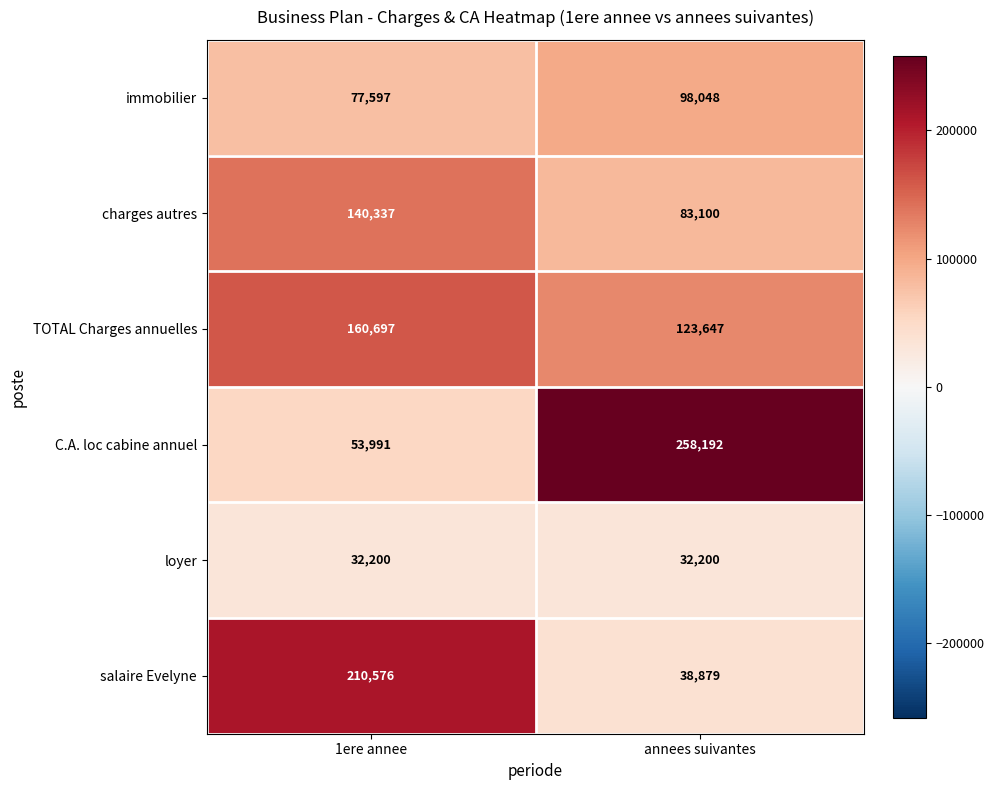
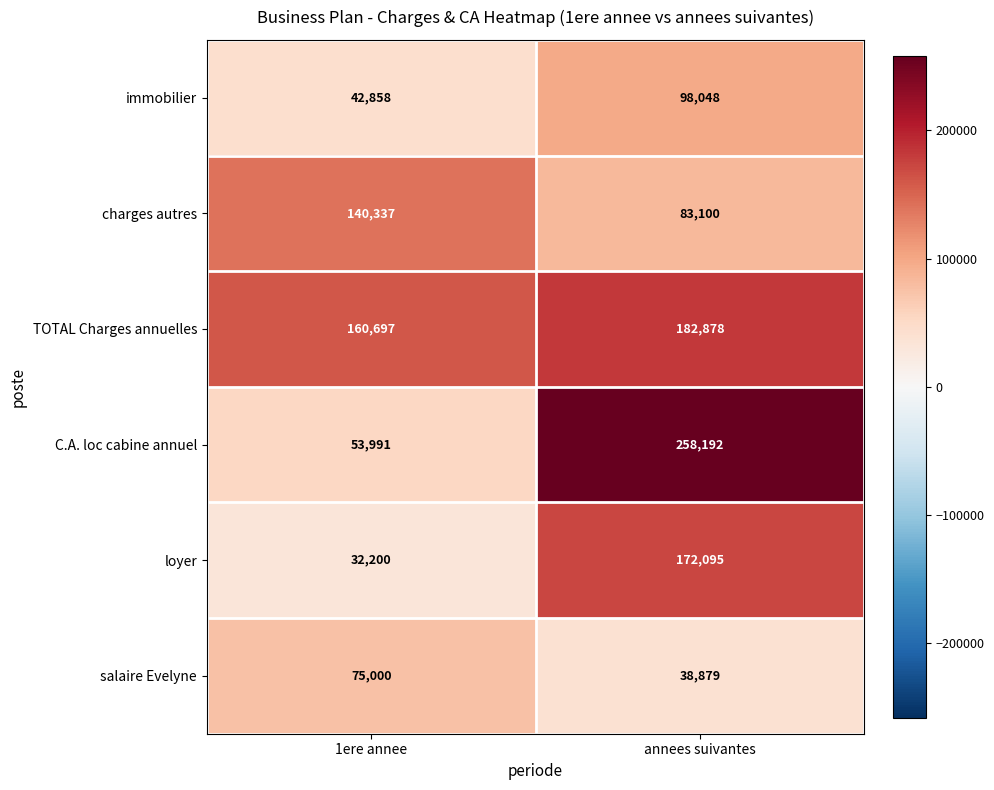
  {
    "immobilier": {
-     "1ere annee": "77,597",
+     "1ere annee": "42,858",
      "annees suivantes": "98,048"
    },
    "charges autres": {
      "1ere annee": "140,337",
      "annees suivantes": "83,100"
    },
    "TOTAL Charges annuelles": {
      "1ere annee": "160,697",
-     "annees suivantes": "123,647"
+     "annees suivantes": "182,878"
    },
    "C.A. loc cabine annuel": {
      "1ere annee": "53,991",
      "annees suivantes": "258,192"
    },
    "loyer": {
      "1ere annee": "32,200",
-     "annees suivantes": "32,200"
+     "annees suivantes": "172,095"
    },
    "salaire Evelyne": {
-     "1ere annee": "210,576",
+     "1ere annee": "75,000",
      "annees suivantes": "38,879"
    }
  }
